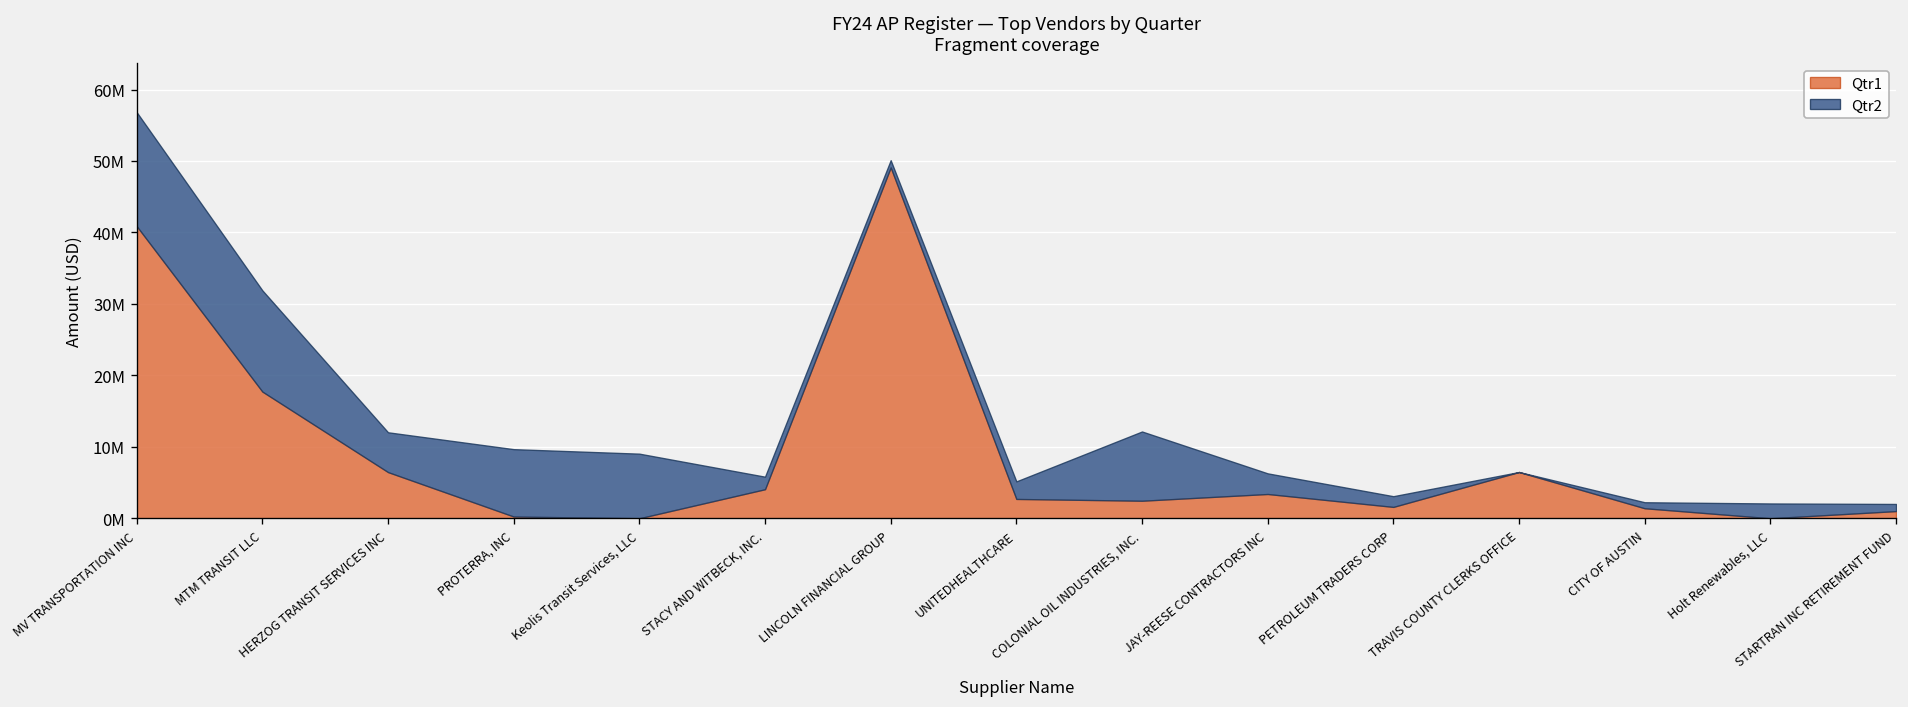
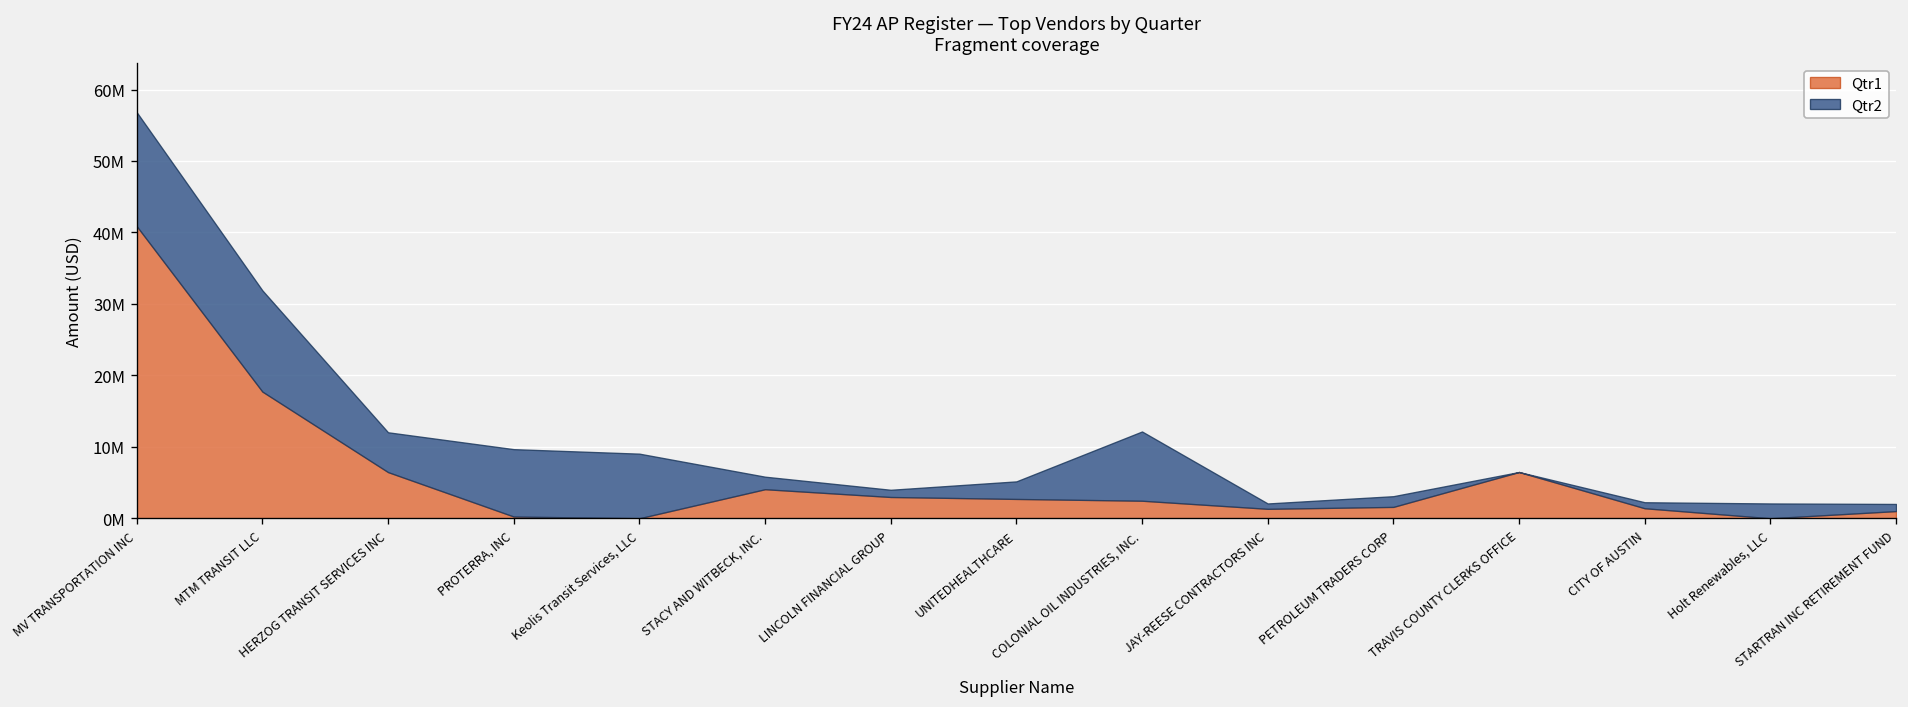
  {
    "Qtr1": {
      "MV TRANSPORTATION INC": 41000000,
      "MTM TRANSIT LLC": 18000000,
      "HERZOG TRANSIT SERVICES INC": 6000000,
      "Keolis Transit Services, LLC": 0,
      "STACY AND WITBECK, INC.": 4000000,
-     "LINCOLN FINANCIAL GROUP": 49000000,
+     "LINCOLN FINANCIAL GROUP": 3000000,
      "UNITEDHEALTHCARE": 3000000,
      "COLONIAL OIL INDUSTRIES, INC.": 2000000,
-     "JAY-REESE CONTRACTORS INC": 3000000,
+     "JAY-REESE CONTRACTORS INC": 1000000,
      "PETROLEUM TRADERS CORP": 2000000,
      "CITY OF AUSTIN": 1000000,
      "Holt Renewables, LLC": 0,
      "STARTRAN INC RETIREMENT FUND": 1000000
    },
    "Qtr2": {
      "MV TRANSPORTATION INC": 16000000,
      "MTM TRANSIT LLC": 14000000,
      "HERZOG TRANSIT SERVICES INC": 6000000,
      "PROTERRA, INC": 9000000,
      "Keolis Transit Services, LLC": 9000000,
      "STACY AND WITBECK, INC.": 2000000,
      "LINCOLN FINANCIAL GROUP": 1000000,
      "UNITEDHEALTHCARE": 2000000,
      "COLONIAL OIL INDUSTRIES, INC.": 10000000,
-     "JAY-REESE CONTRACTORS INC": 3000000,
+     "JAY-REESE CONTRACTORS INC": 1000000,
      "PETROLEUM TRADERS CORP": 1000000,
      "CITY OF AUSTIN": 1000000,
      "Holt Renewables, LLC": 2000000,
      "STARTRAN INC RETIREMENT FUND": 1000000
    }
  }
